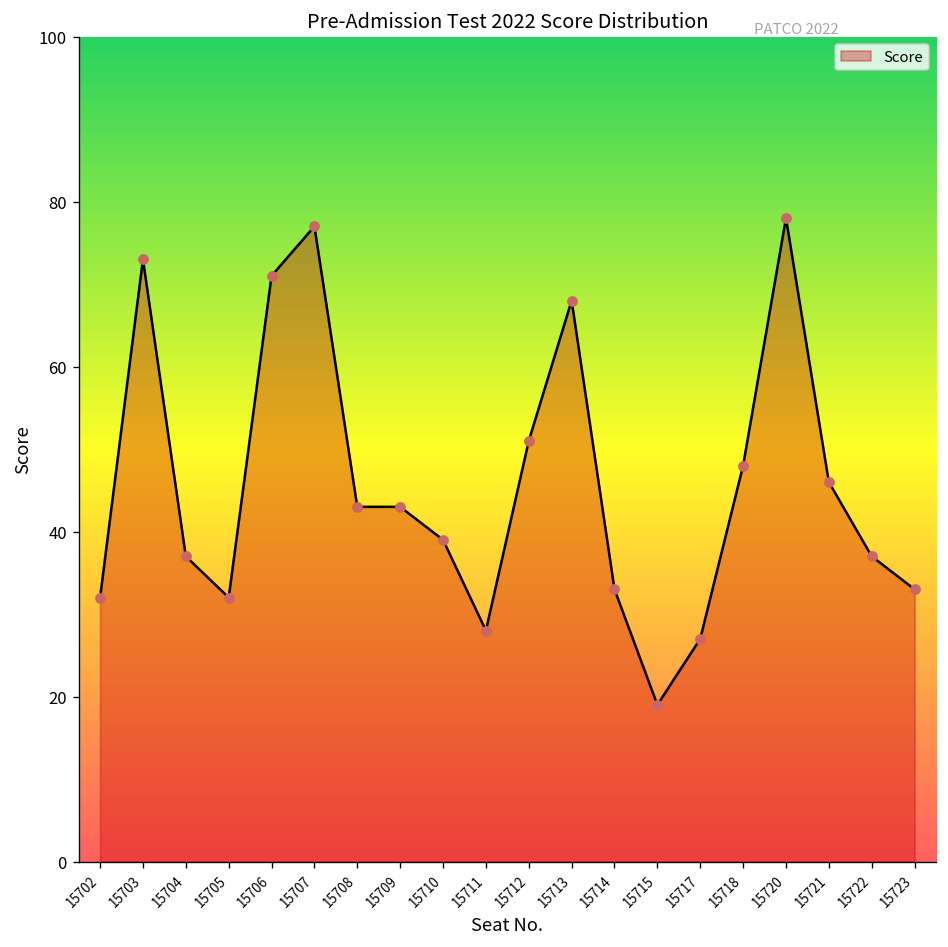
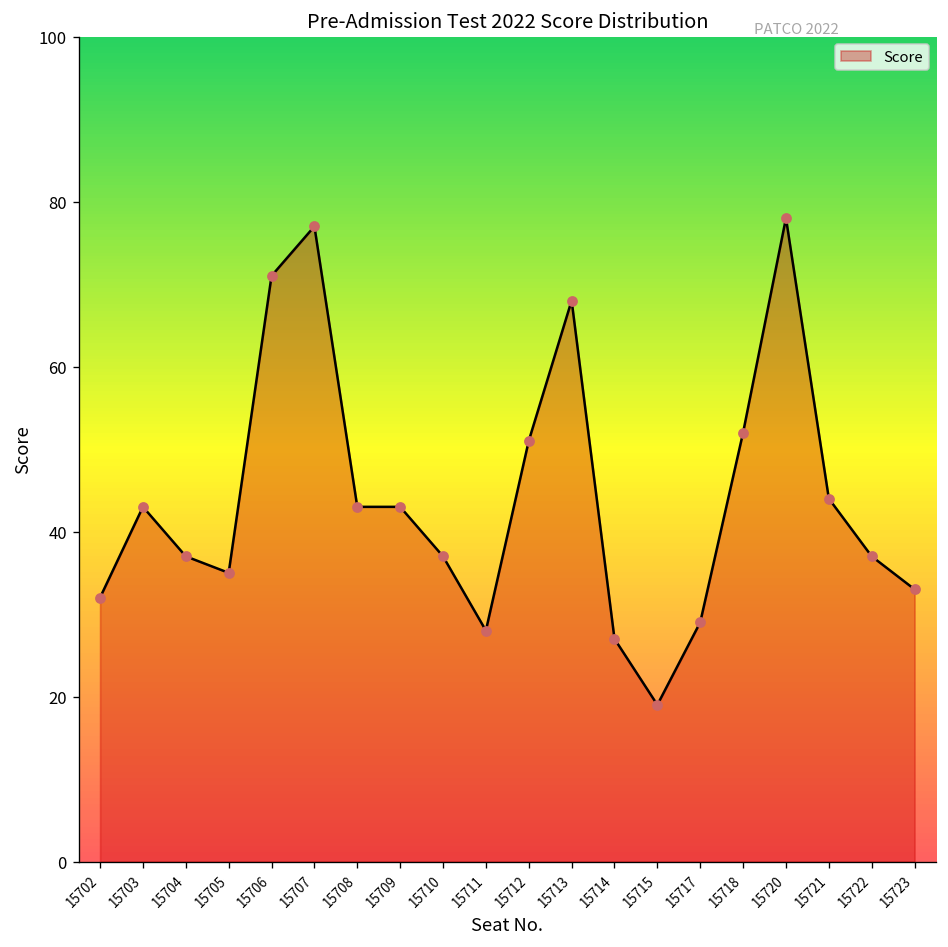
  {
    "15702": 32,
-   "15703": 73,
+   "15703": 43,
    "15704": 37,
-   "15705": 32,
+   "15705": 35,
    "15706": 71,
    "15707": 77,
    "15708": 43,
    "15709": 43,
-   "15710": 39,
+   "15710": 37,
    "15711": 28,
    "15712": 51,
    "15713": 68,
-   "15714": 33,
+   "15714": 27,
    "15715": 19,
-   "15717": 27,
-   "15718": 48,
+   "15717": 29,
+   "15718": 52,
    "15720": 78,
-   "15721": 46,
+   "15721": 44,
    "15722": 37,
    "15723": 33
  }
